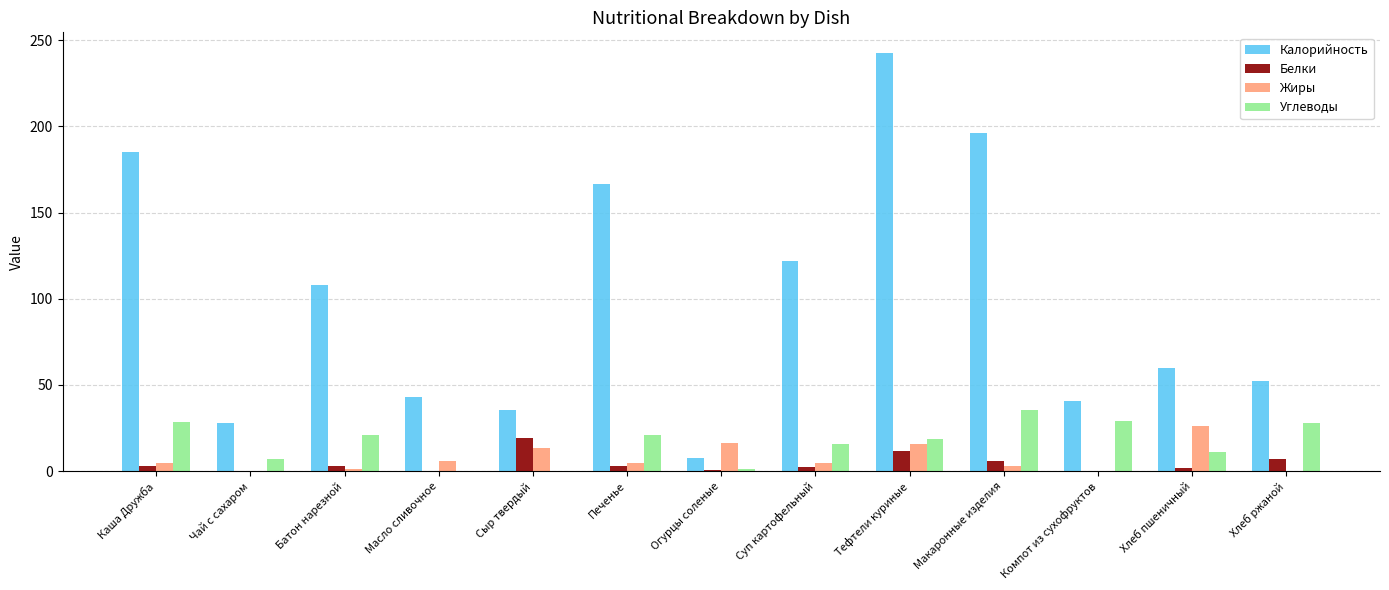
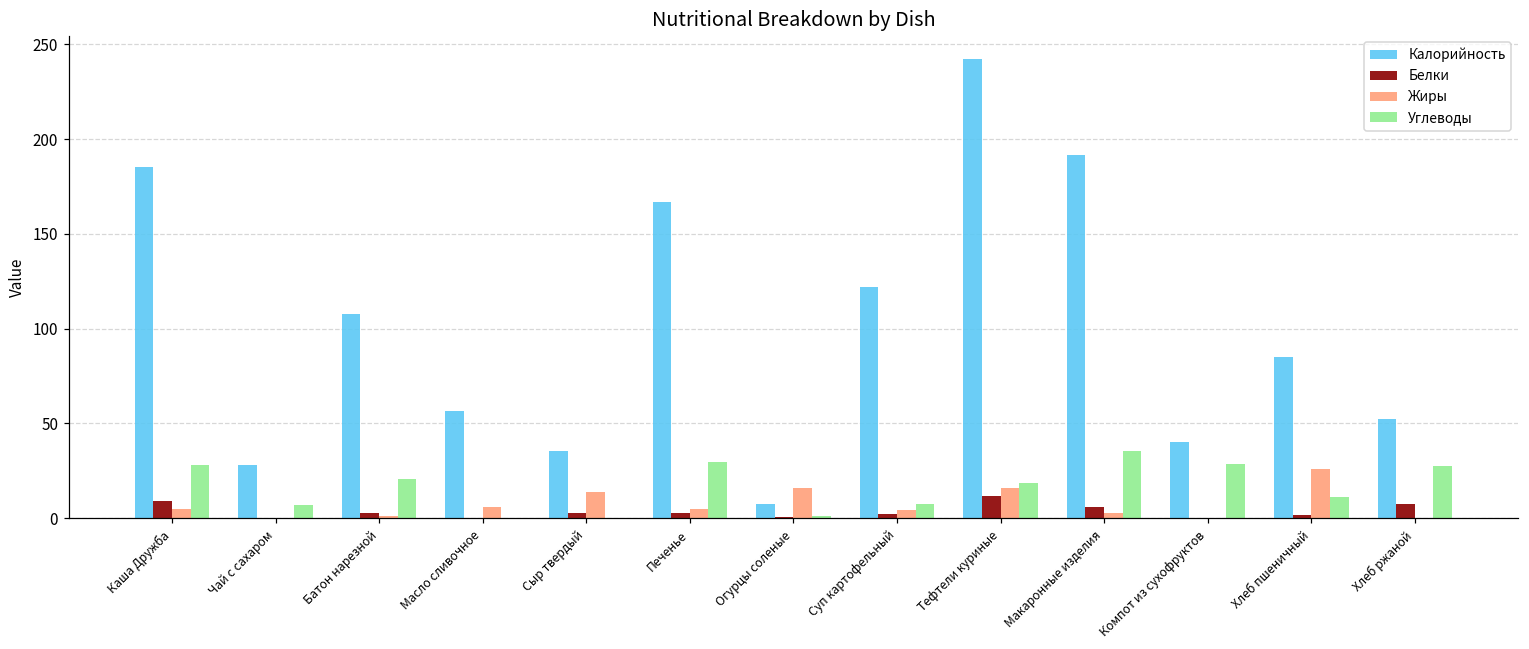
  {
    "Калорийность": {
      "Каша Дружба": 185,
      "Чай с сахаром": 28,
      "Батон нарезной": 108,
-     "Масло сливочное": 43,
+     "Масло сливочное": 57,
      "Сыр твердый": 36,
      "Печенье": 167,
      "Огурцы соленые": 8,
      "Суп картофельный": 122,
      "Тефтели куриные": 242,
-     "Макаронные изделия": 196,
+     "Макаронные изделия": 191,
      "Компот из сухофруктов": 40,
-     "Хлеб пшеничный": 60,
+     "Хлеб пшеничный": 85,
      "Хлеб ржаной": 52
    },
    "Белки": {
-     "Каша Дружба": 3,
+     "Каша Дружба": 9,
      "Батон нарезной": 3,
-     "Сыр твердый": 19,
+     "Сыр твердый": 3,
      "Печенье": 3,
      "Суп картофельный": 2,
      "Тефтели куриные": 12,
      "Макаронные изделия": 6,
      "Хлеб пшеничный": 2,
      "Хлеб ржаной": 7
    },
    "Жиры": {
      "Каша Дружба": 5,
      "Масло сливочное": 6,
      "Сыр твердый": 14,
      "Печенье": 5,
      "Огурцы соленые": 16,
      "Суп картофельный": 5,
      "Тефтели куриные": 16,
      "Макаронные изделия": 3,
      "Компот из сухофруктов": 0,
      "Хлеб пшеничный": 26
    },
    "Углеводы": {
      "Каша Дружба": 28,
      "Чай с сахаром": 7,
      "Батон нарезной": 21,
-     "Печенье": 21,
-     "Суп картофельный": 16,
+     "Печенье": 30,
+     "Суп картофельный": 8,
      "Тефтели куриные": 18,
      "Макаронные изделия": 36,
      "Компот из сухофруктов": 29,
      "Хлеб пшеничный": 11,
      "Хлеб ржаной": 28
    }
  }
